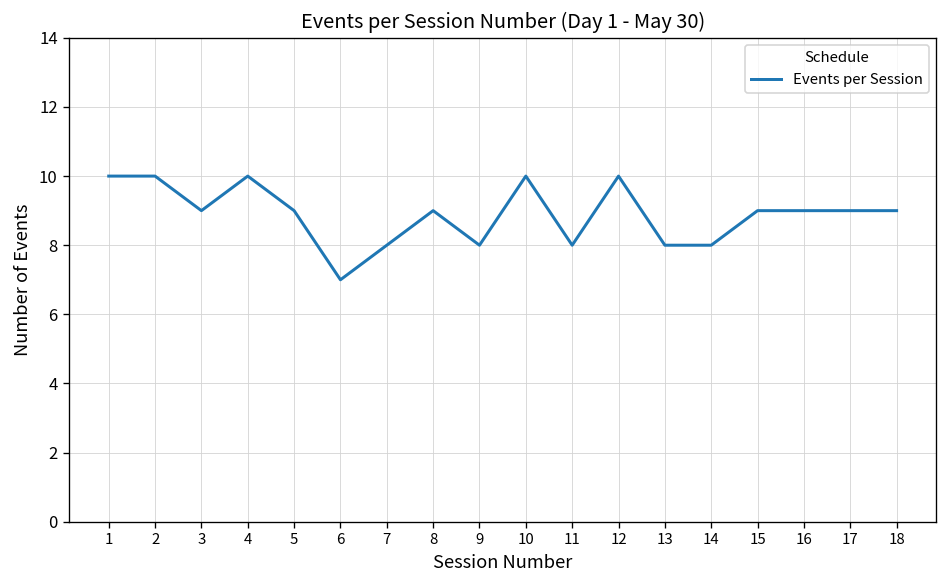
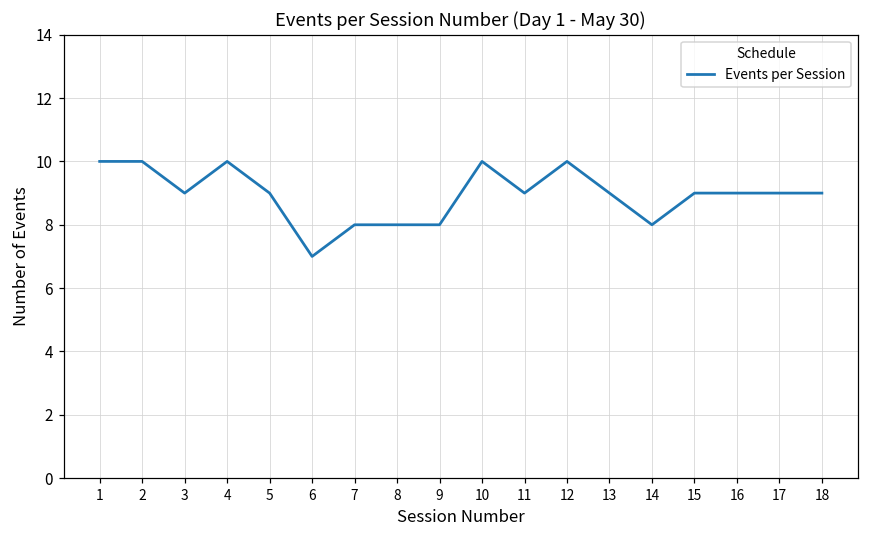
  {
    "1": 10,
    "2": 10,
    "3": 9,
    "4": 10,
    "5": 9,
    "6": 7,
    "7": 8,
-   "8": 9,
+   "8": 8,
    "9": 8,
    "10": 10,
-   "11": 8,
+   "11": 9,
    "12": 10,
-   "13": 8,
+   "13": 9,
    "14": 8,
    "15": 9,
    "16": 9,
    "17": 9,
    "18": 9
  }
